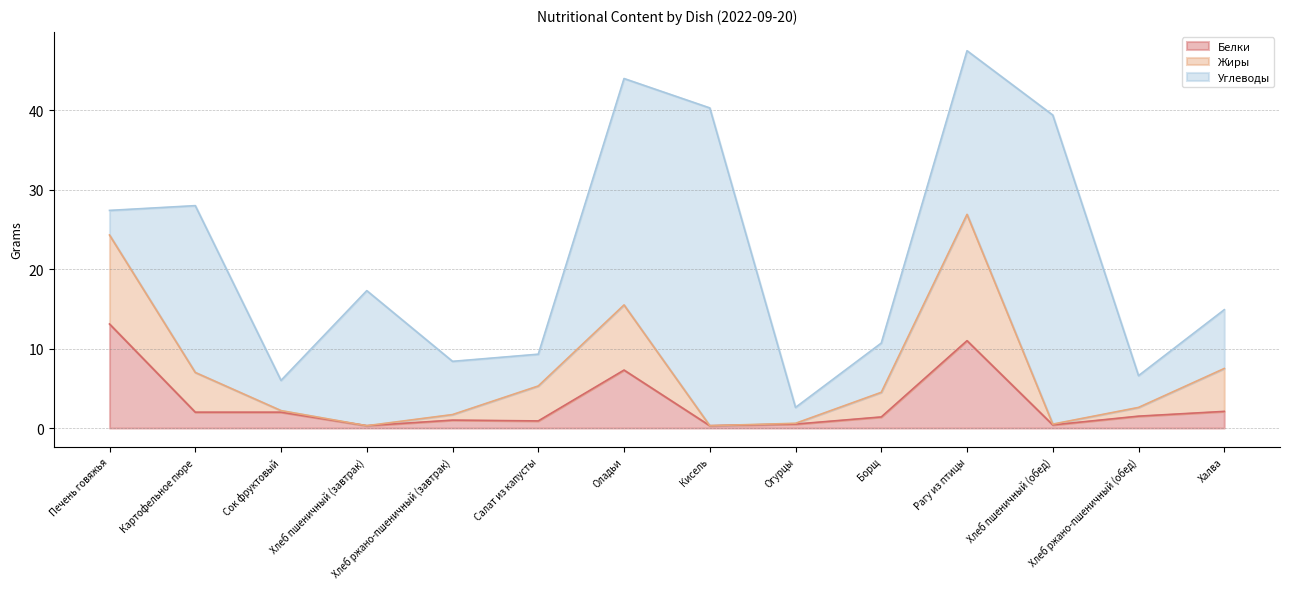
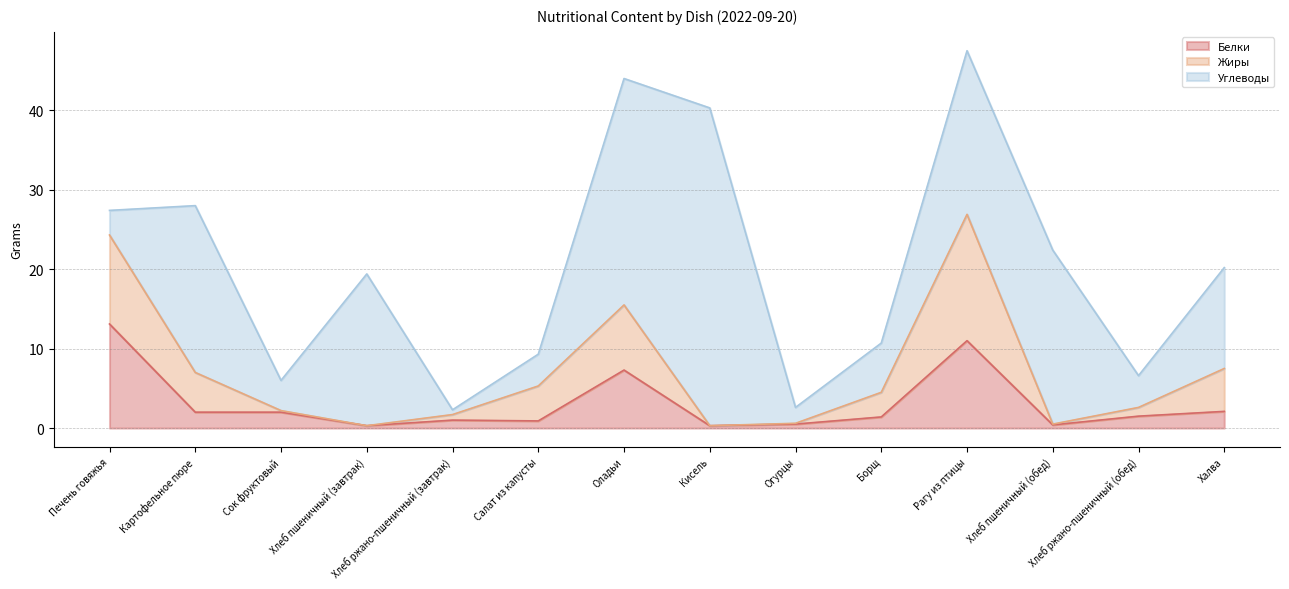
  {
    "Углеводы": {
      "Печень говяжья": 3,
      "Картофельное пюре": 21,
      "Сок фруктовый": 4,
-     "Хлеб пшеничный (завтрак)": 17,
-     "Хлеб ржано-пшеничный (завтрак)": 7,
+     "Хлеб пшеничный (завтрак)": 19,
+     "Хлеб ржано-пшеничный (завтрак)": 1,
      "Салат из капусты": 4,
      "Оладьи": 29,
      "Кисель": 40,
      "Огурцы": 2,
      "Борщ": 6,
      "Рагу из птицы": 21,
-     "Хлеб пшеничный (обед)": 39,
+     "Хлеб пшеничный (обед)": 22,
      "Хлеб ржано-пшеничный (обед)": 4,
-     "Халва": 7
+     "Халва": 13
    }
  }
